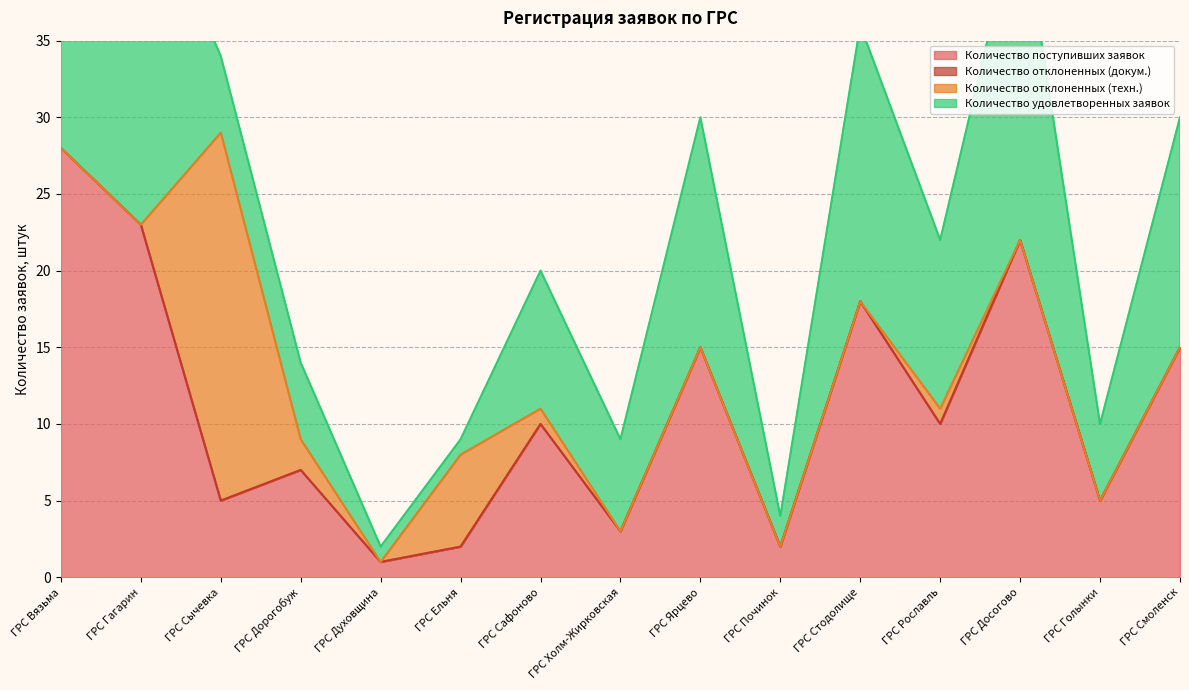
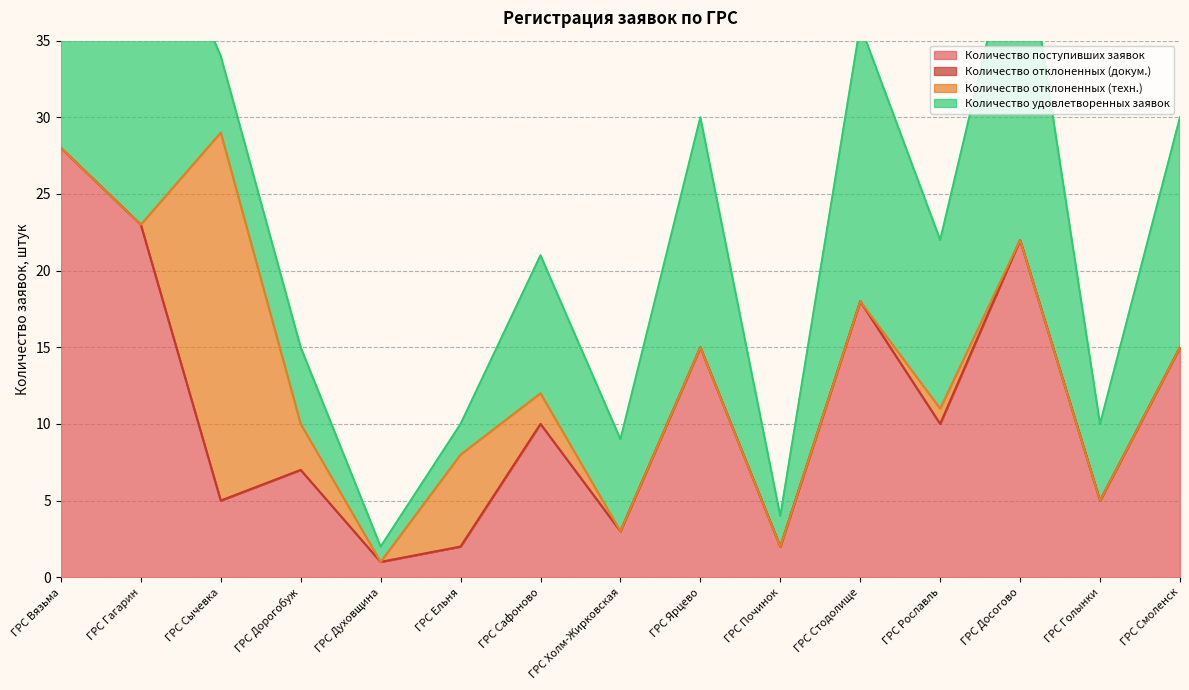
  {
    "Количество отклоненных (докум.)": {
      "ГРС Сычевка": 5,
      "ГРС Дорогобуж": 7,
      "ГРС Ельня": 2,
      "ГРС Сафоново": 10,
      "ГРС Рославль": 10
    },
    "Количество отклоненных (техн.)": {
      "ГРС Сычевка": 24,
-     "ГРС Дорогобуж": 2,
+     "ГРС Дорогобуж": 3,
      "ГРС Ельня": 6,
-     "ГРС Сафоново": 1,
+     "ГРС Сафоново": 2,
      "ГРС Рославль": 1
    },
    "Количество удовлетворенных заявок": {
      "ГРС Сычевка": 5,
      "ГРС Дорогобуж": 5,
      "ГРС Духовщина": 1,
-     "ГРС Ельня": 1,
+     "ГРС Ельня": 2,
      "ГРС Сафоново": 9,
      "ГРС Холм-Жирковская": 6,
      "ГРС Ярцево": 15,
      "ГРС Починок": 2,
      "ГРС Рославль": 11,
      "ГРС Голынки": 5,
      "ГРС Смоленск": 15
    }
  }
